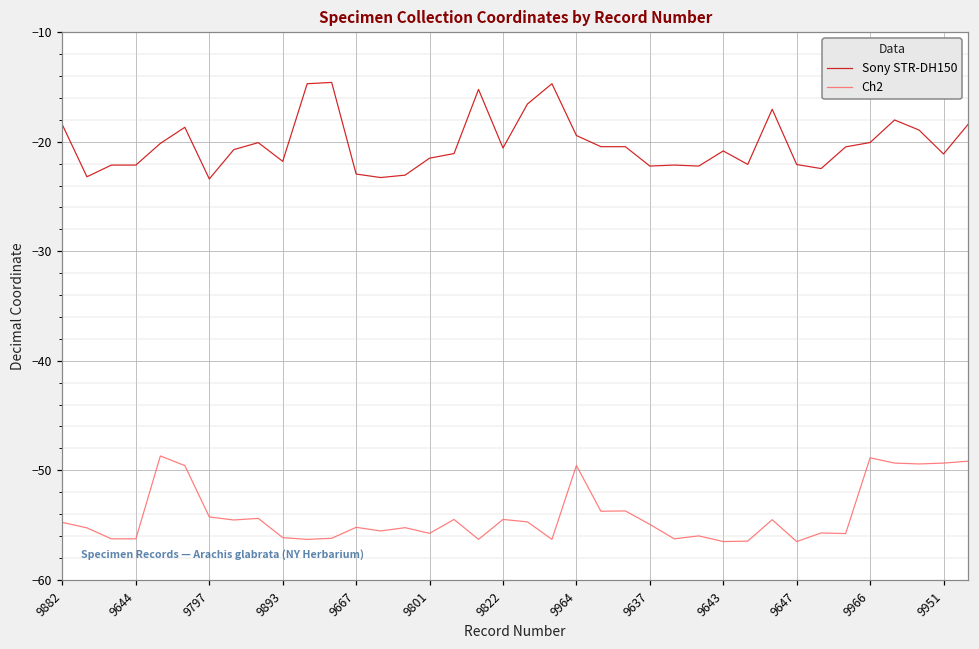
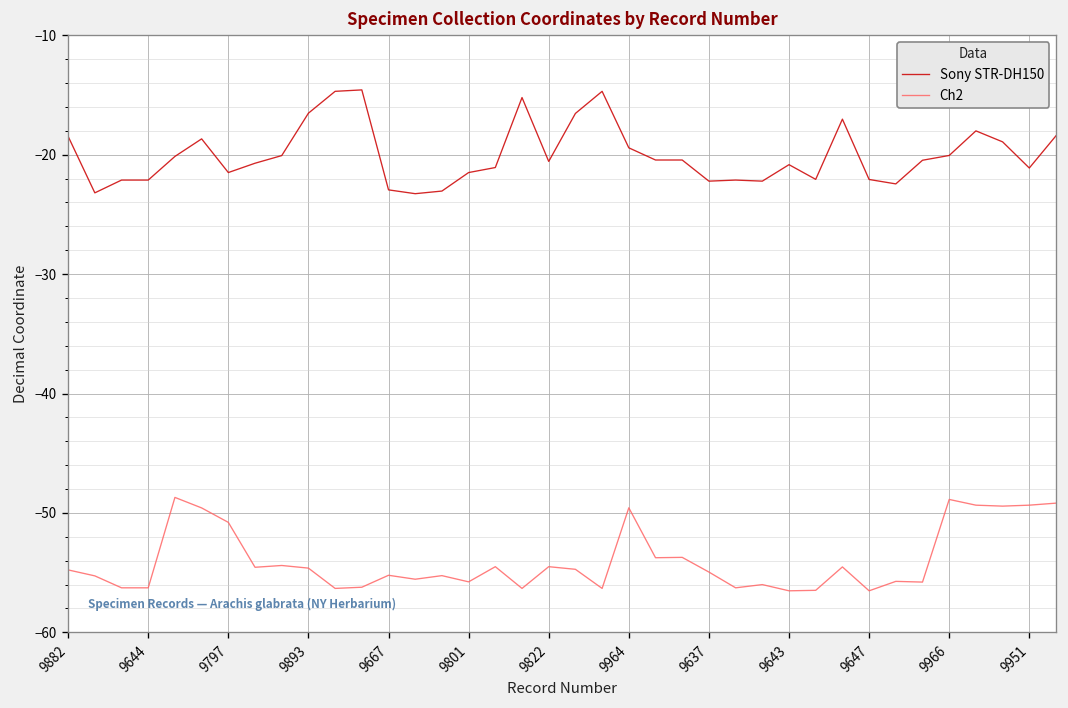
  {
    "Sony STR-DH150": {
      "9644": -22,
-     "9797": -23,
-     "9893": -22,
+     "9797": -22,
+     "9893": -17,
      "9667": -23,
      "9801": -22,
      "9822": -21,
      "9964": -19,
      "9637": -22,
      "9643": -21,
      "9647": -22,
      "9966": -20,
      "9951": -21
    },
    "Ch2": {
      "9644": -56,
-     "9797": -54,
-     "9893": -56,
+     "9797": -51,
+     "9893": -55,
      "9667": -55,
      "9801": -56,
      "9822": -55,
      "9964": -50,
      "9637": -55,
      "9643": -57,
      "9647": -57,
      "9966": -49,
      "9951": -49
    }
  }
